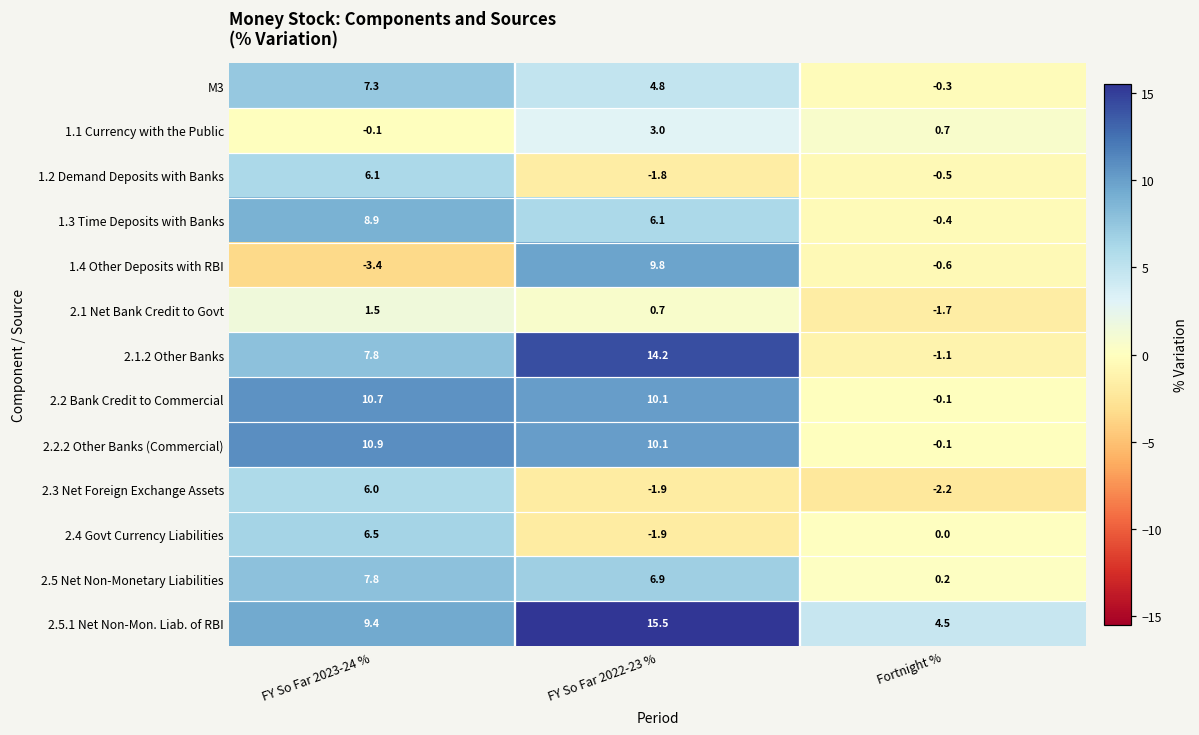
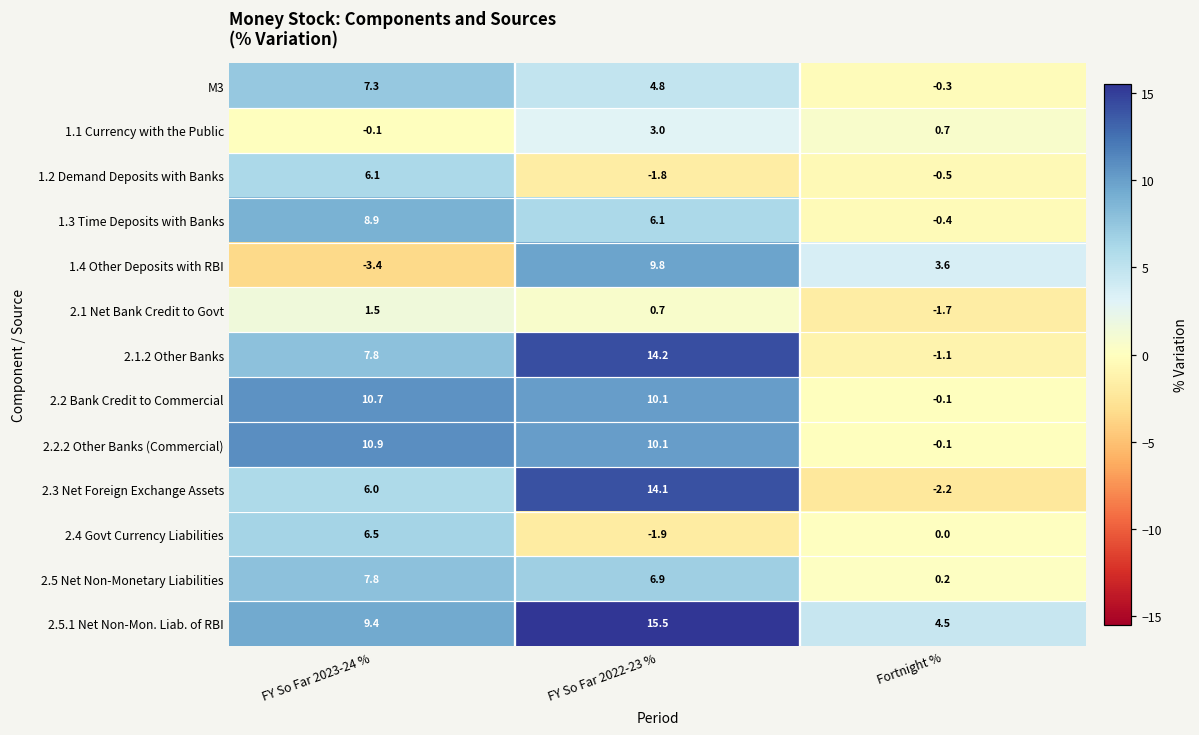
  {
    "M3": {
      "FY So Far 2023-24 %": 7.3,
      "FY So Far 2022-23 %": 4.8,
      "Fortnight %": -0.3
    },
    "1.1 Currency with the Public": {
      "FY So Far 2023-24 %": -0.1,
      "FY So Far 2022-23 %": 3.0,
      "Fortnight %": 0.7
    },
    "1.2 Demand Deposits with Banks": {
      "FY So Far 2023-24 %": 6.1,
      "FY So Far 2022-23 %": -1.8,
      "Fortnight %": -0.5
    },
    "1.3 Time Deposits with Banks": {
      "FY So Far 2023-24 %": 8.9,
      "FY So Far 2022-23 %": 6.1,
      "Fortnight %": -0.4
    },
    "1.4 Other Deposits with RBI": {
      "FY So Far 2023-24 %": -3.4,
      "FY So Far 2022-23 %": 9.8,
-     "Fortnight %": -0.6
+     "Fortnight %": 3.6
    },
    "2.1 Net Bank Credit to Govt": {
      "FY So Far 2023-24 %": 1.5,
      "FY So Far 2022-23 %": 0.7,
      "Fortnight %": -1.7
    },
    "2.1.2 Other Banks": {
      "FY So Far 2023-24 %": 7.8,
      "FY So Far 2022-23 %": 14.2,
      "Fortnight %": -1.1
    },
    "2.2 Bank Credit to Commercial": {
      "FY So Far 2023-24 %": 10.7,
      "FY So Far 2022-23 %": 10.1,
      "Fortnight %": -0.1
    },
    "2.2.2 Other Banks (Commercial)": {
      "FY So Far 2023-24 %": 10.9,
      "FY So Far 2022-23 %": 10.1,
      "Fortnight %": -0.1
    },
    "2.3 Net Foreign Exchange Assets": {
      "FY So Far 2023-24 %": 6.0,
-     "FY So Far 2022-23 %": -1.9,
+     "FY So Far 2022-23 %": 14.1,
      "Fortnight %": -2.2
    },
    "2.4 Govt Currency Liabilities": {
      "FY So Far 2023-24 %": 6.5,
      "FY So Far 2022-23 %": -1.9,
      "Fortnight %": 0.0
    },
    "2.5 Net Non-Monetary Liabilities": {
      "FY So Far 2023-24 %": 7.8,
      "FY So Far 2022-23 %": 6.9,
      "Fortnight %": 0.2
    },
    "2.5.1 Net Non-Mon. Liab. of RBI": {
      "FY So Far 2023-24 %": 9.4,
      "FY So Far 2022-23 %": 15.5,
      "Fortnight %": 4.5
    }
  }
